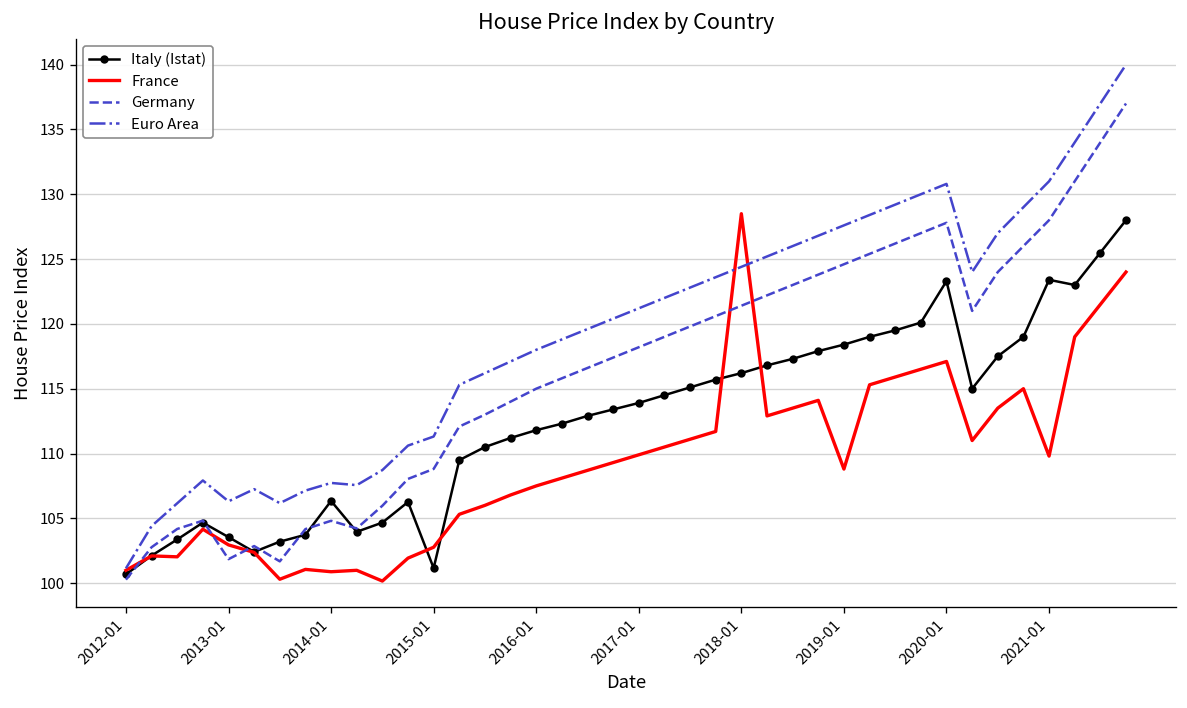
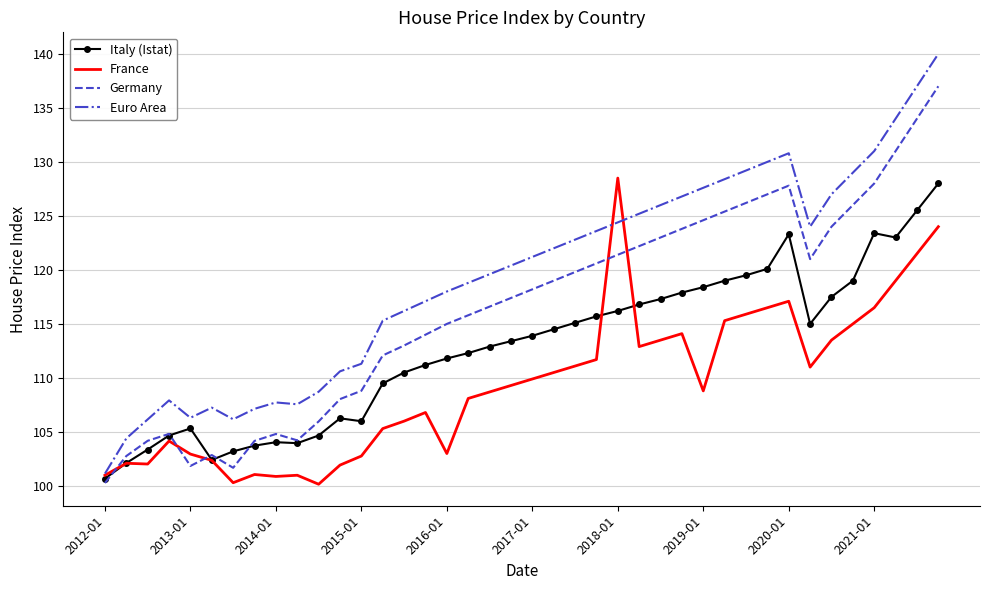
  {
    "Italy (Istat)": {
      "2012-01": 100.7,
-     "2013-01": 103.6,
-     "2014-01": 106.3,
-     "2015-01": 101.2,
+     "2013-01": 105.3,
+     "2014-01": 104.1,
+     "2015-01": 106.0,
      "2016-01": 111.8,
      "2017-01": 113.9,
      "2018-01": 116.2,
      "2019-01": 118.4,
      "2020-01": 123.3,
      "2021-01": 123.4
    },
    "France": {
      "2013-01": 103.0,
      "2014-01": 100.9,
      "2015-01": 102.8,
-     "2016-01": 107.5,
+     "2016-01": 103.0,
      "2017-01": 109.9,
      "2018-01": 128.5,
      "2019-01": 108.8,
      "2020-01": 117.1,
-     "2021-01": 109.8
+     "2021-01": 116.5
    }
  }
